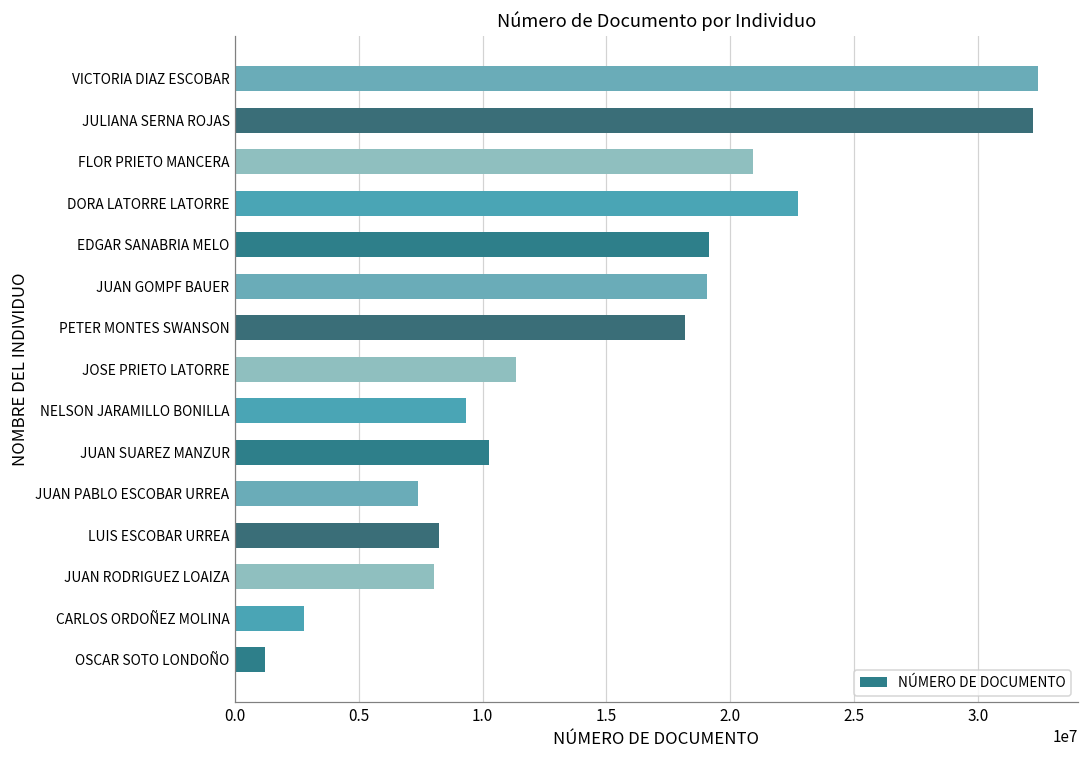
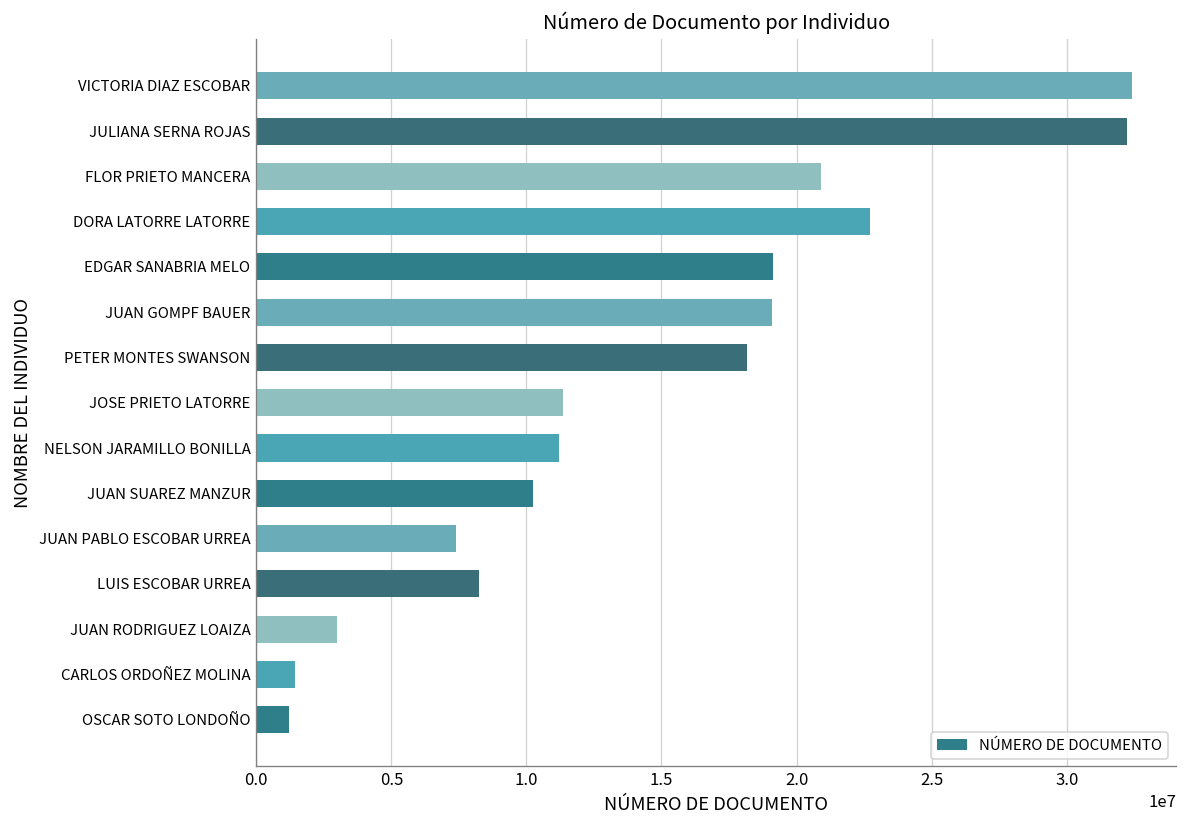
  {
    "VICTORIA DIAZ ESCOBAR": 32400000,
    "JULIANA SERNA ROJAS": 32200000,
    "FLOR PRIETO MANCERA": 20900000,
    "DORA LATORRE LATORRE": 22700000,
    "EDGAR SANABRIA MELO": 19100000,
    "JUAN GOMPF BAUER": 19100000,
    "PETER MONTES SWANSON": 18200000,
    "JOSE PRIETO LATORRE": 11300000,
-   "NELSON JARAMILLO BONILLA": 9300000,
+   "NELSON JARAMILLO BONILLA": 11200000,
    "JUAN SUAREZ MANZUR": 10300000,
    "JUAN PABLO ESCOBAR URREA": 7400000,
    "LUIS ESCOBAR URREA": 8200000,
-   "JUAN RODRIGUEZ LOAIZA": 8000000,
-   "CARLOS ORDOÑEZ MOLINA": 2800000,
+   "JUAN RODRIGUEZ LOAIZA": 3000000,
+   "CARLOS ORDOÑEZ MOLINA": 1400000,
    "OSCAR SOTO LONDOÑO": 1200000
  }
